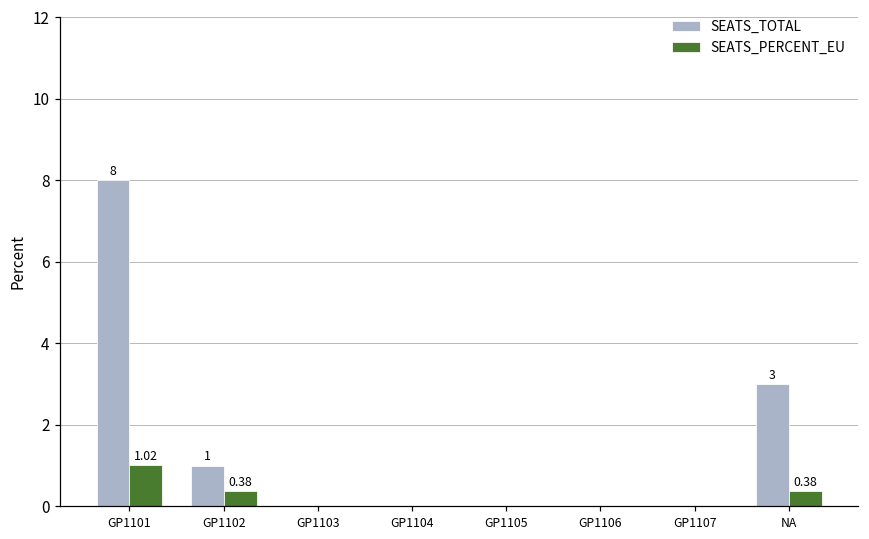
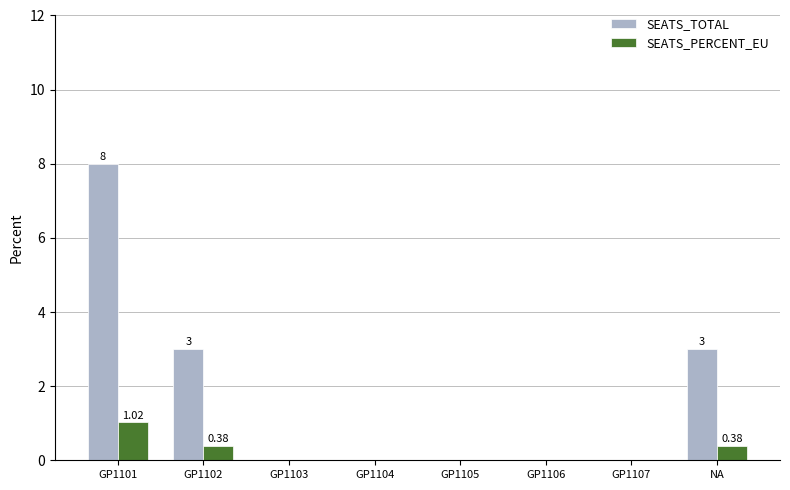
  {
    "SEATS_TOTAL": {
      "GP1101": 8,
-     "GP1102": 1,
+     "GP1102": 3,
      "NA": 3
    },
    "SEATS_PERCENT_EU": {
      "GP1101": 1.02,
      "GP1102": 0.38,
      "NA": 0.38
    }
  }
